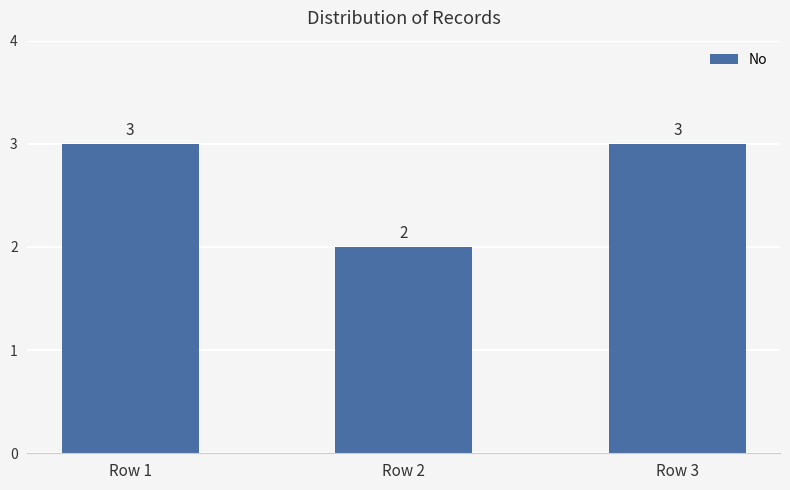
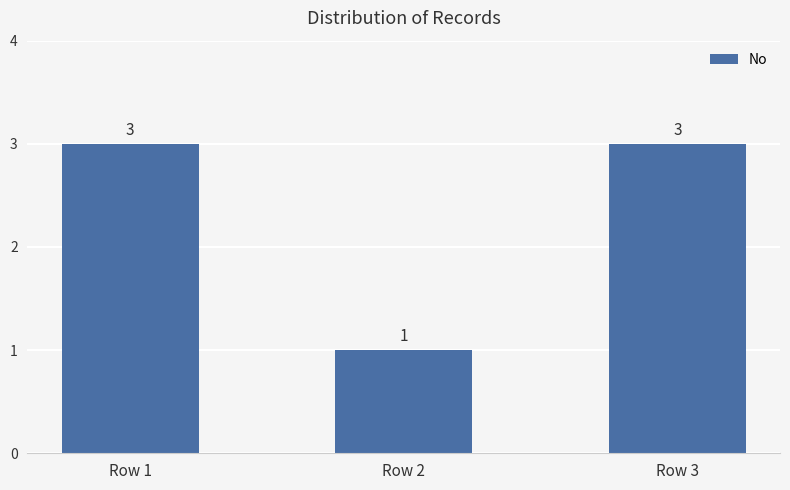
  {
    "Row 1": 3,
-   "Row 2": 2,
+   "Row 2": 1,
    "Row 3": 3
  }
